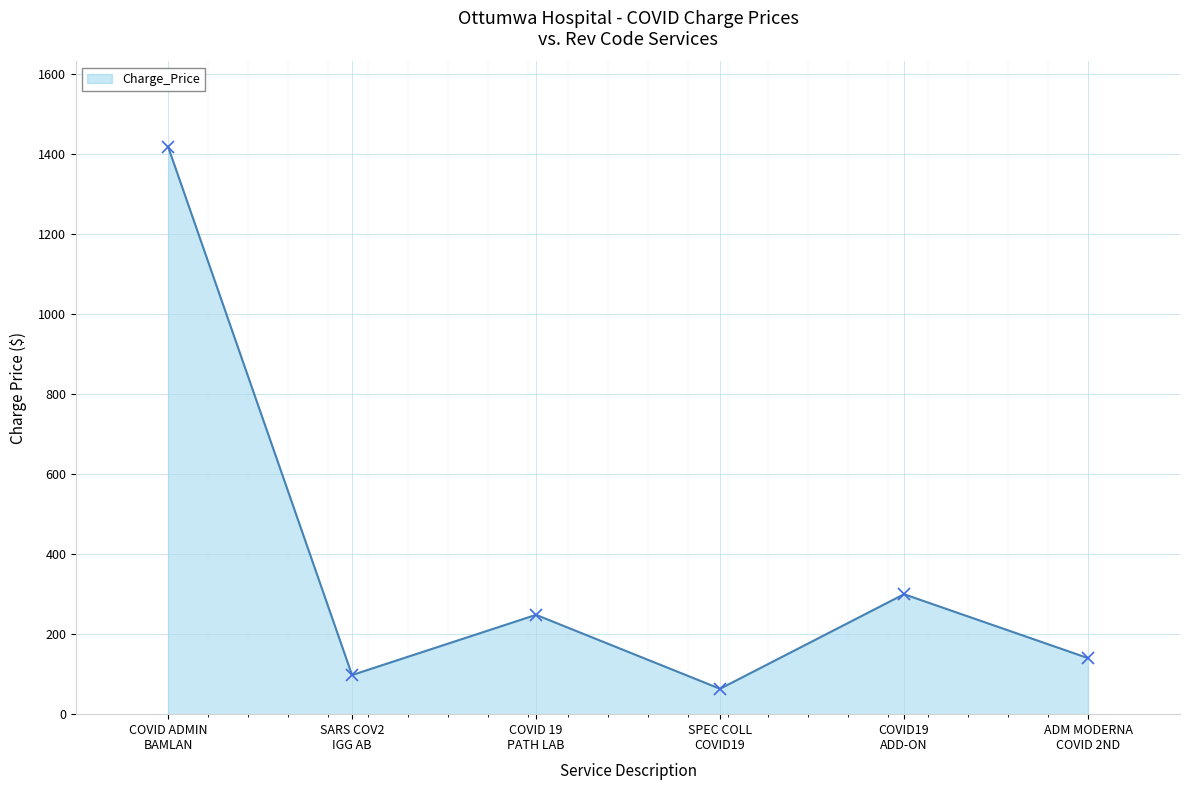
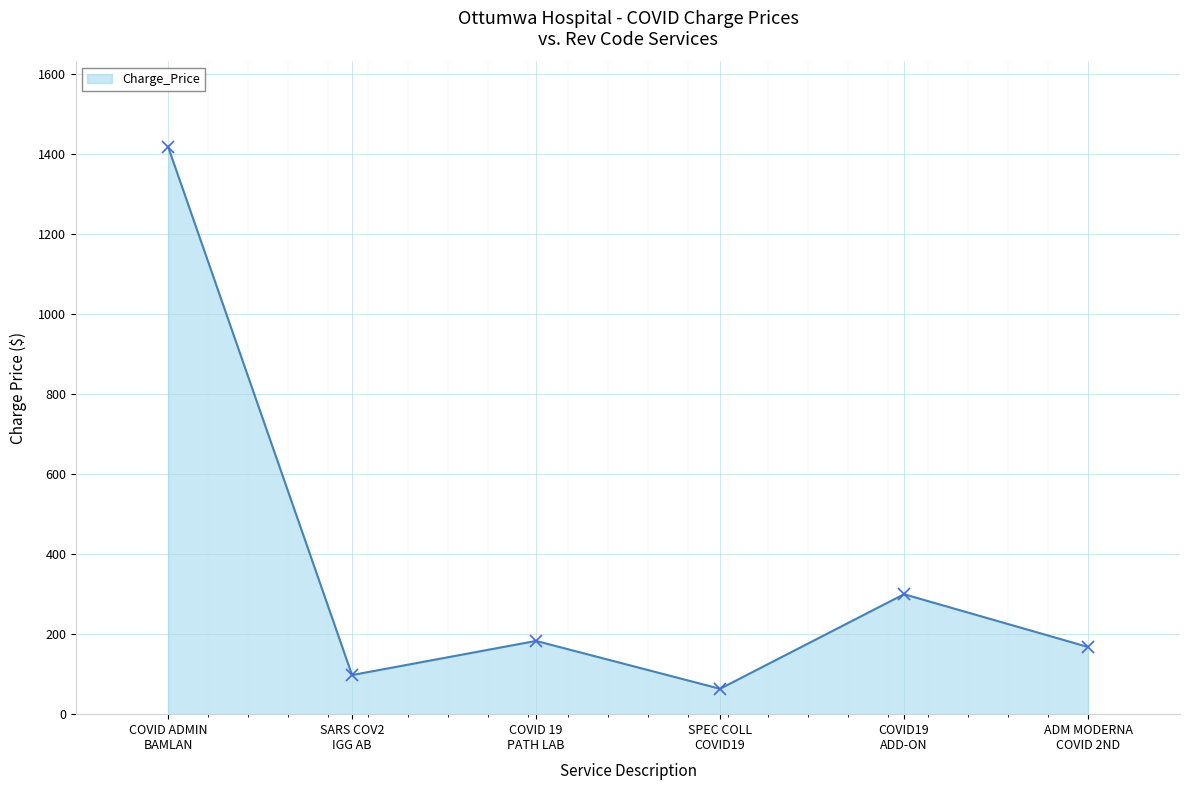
  {
    "COVID ADMIN BAMLAN": 1420,
    "SARS COV2 IGG AB": 100,
-   "COVID 19 PATH LAB": 250,
+   "COVID 19 PATH LAB": 180,
    "SPEC COLL COVID19": 60,
    "COVID19 ADD-ON": 300,
-   "ADM MODERNA COVID 2ND": 140
+   "ADM MODERNA COVID 2ND": 170
  }
